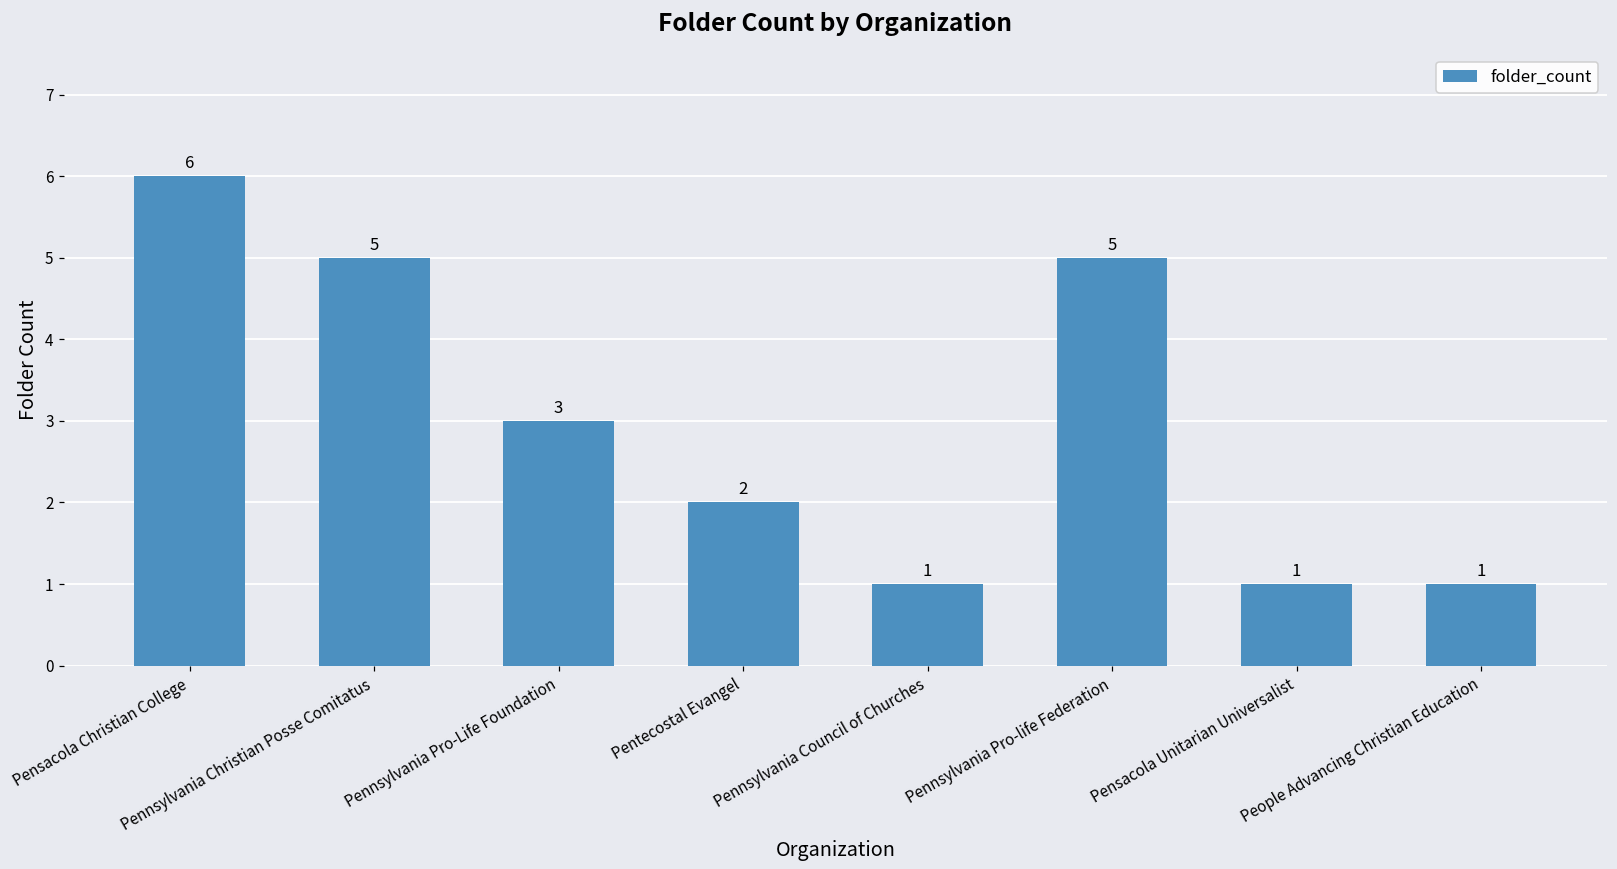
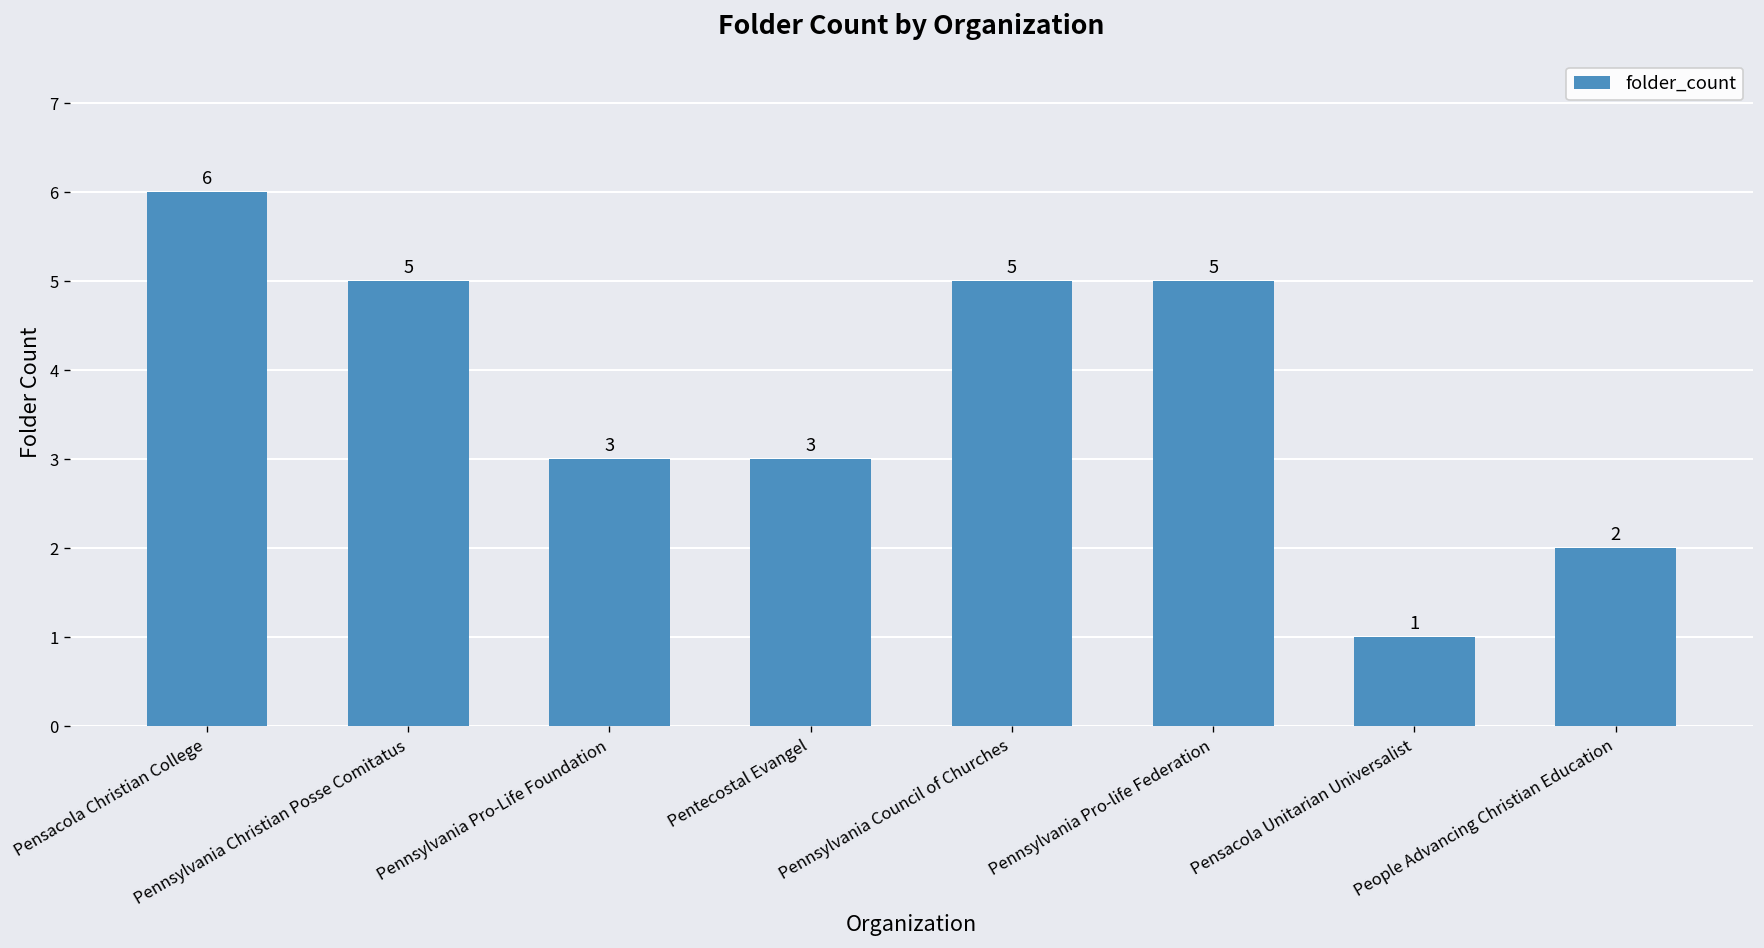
  {
    "Pensacola Christian College": 6,
    "Pennsylvania Christian Posse Comitatus": 5,
    "Pennsylvania Pro-Life Foundation": 3,
-   "Pentecostal Evangel": 2,
-   "Pennsylvania Council of Churches": 1,
+   "Pentecostal Evangel": 3,
+   "Pennsylvania Council of Churches": 5,
    "Pennsylvania Pro-life Federation": 5,
    "Pensacola Unitarian Universalist": 1,
-   "People Advancing Christian Education": 1
+   "People Advancing Christian Education": 2
  }
